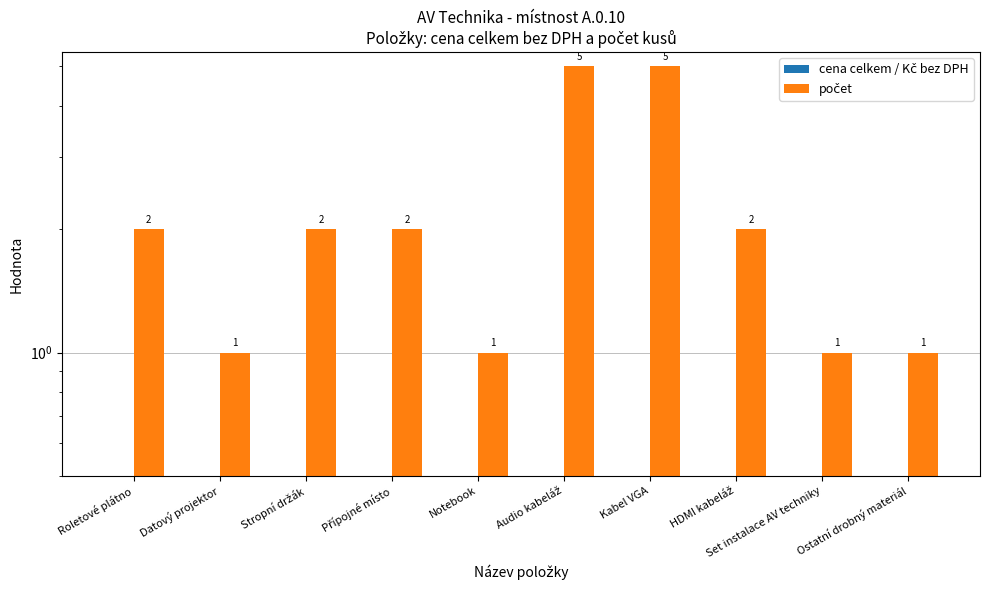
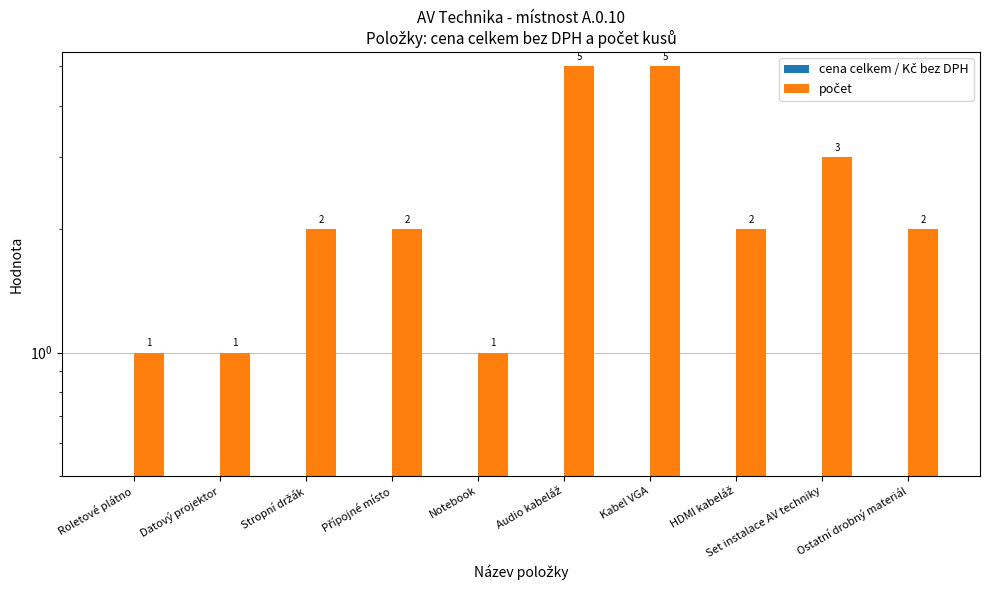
  {
    "počet": {
-     "Roletové plátno": 2,
+     "Roletové plátno": 1,
      "Datový projektor": 1,
      "Stropní držák": 2,
      "Přípojné místo": 2,
      "Notebook": 1,
      "Audio kabeláž": 5,
      "Kabel VGA": 5,
      "HDMI kabeláž": 2,
-     "Set instalace AV techniky": 1,
-     "Ostatní drobný materiál": 1
+     "Set instalace AV techniky": 3,
+     "Ostatní drobný materiál": 2
    }
  }
